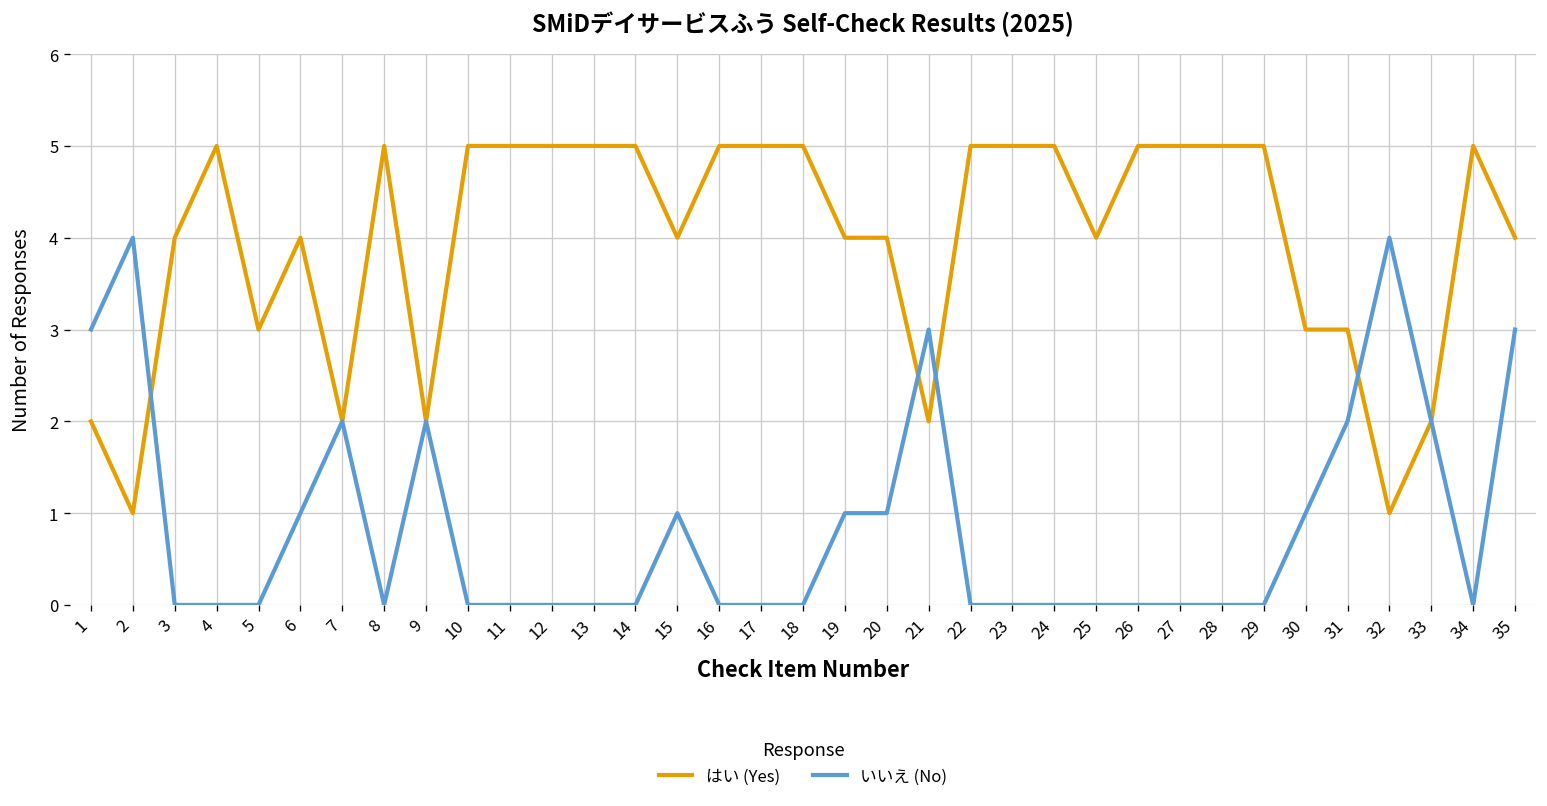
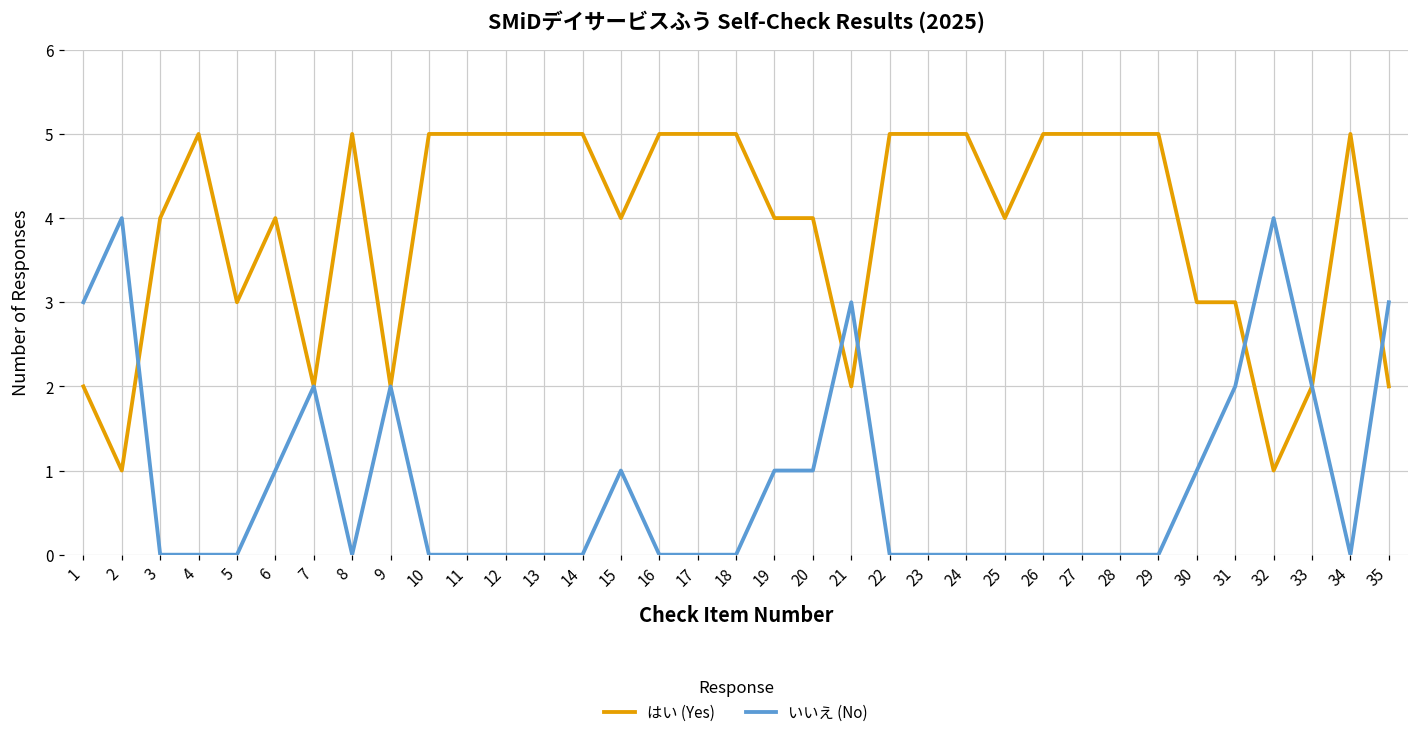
  {
    "はい (Yes)": {
      "1": 2,
      "2": 1,
      "3": 4,
      "4": 5,
      "5": 3,
      "6": 4,
      "8": 5,
      "10": 5,
      "11": 5,
      "12": 5,
      "13": 5,
      "14": 5,
      "15": 4,
      "16": 5,
      "17": 5,
      "18": 5,
      "19": 4,
      "20": 4,
      "21": 2,
      "22": 5,
      "23": 5,
      "24": 5,
      "25": 4,
      "26": 5,
      "27": 5,
      "28": 5,
      "29": 5,
      "30": 3,
      "31": 3,
      "32": 1,
      "34": 5,
-     "35": 4
+     "35": 2
    },
    "いいえ (No)": {
      "1": 3,
      "2": 4,
      "3": 0,
      "4": 0,
      "5": 0,
      "6": 1,
      "8": 0,
      "10": 0,
      "11": 0,
      "12": 0,
      "13": 0,
      "14": 0,
      "15": 1,
      "16": 0,
      "17": 0,
      "18": 0,
      "19": 1,
      "20": 1,
      "21": 3,
      "22": 0,
      "23": 0,
      "24": 0,
      "25": 0,
      "26": 0,
      "27": 0,
      "28": 0,
      "29": 0,
      "30": 1,
      "31": 2,
      "32": 4,
      "34": 0,
      "35": 3
    }
  }
